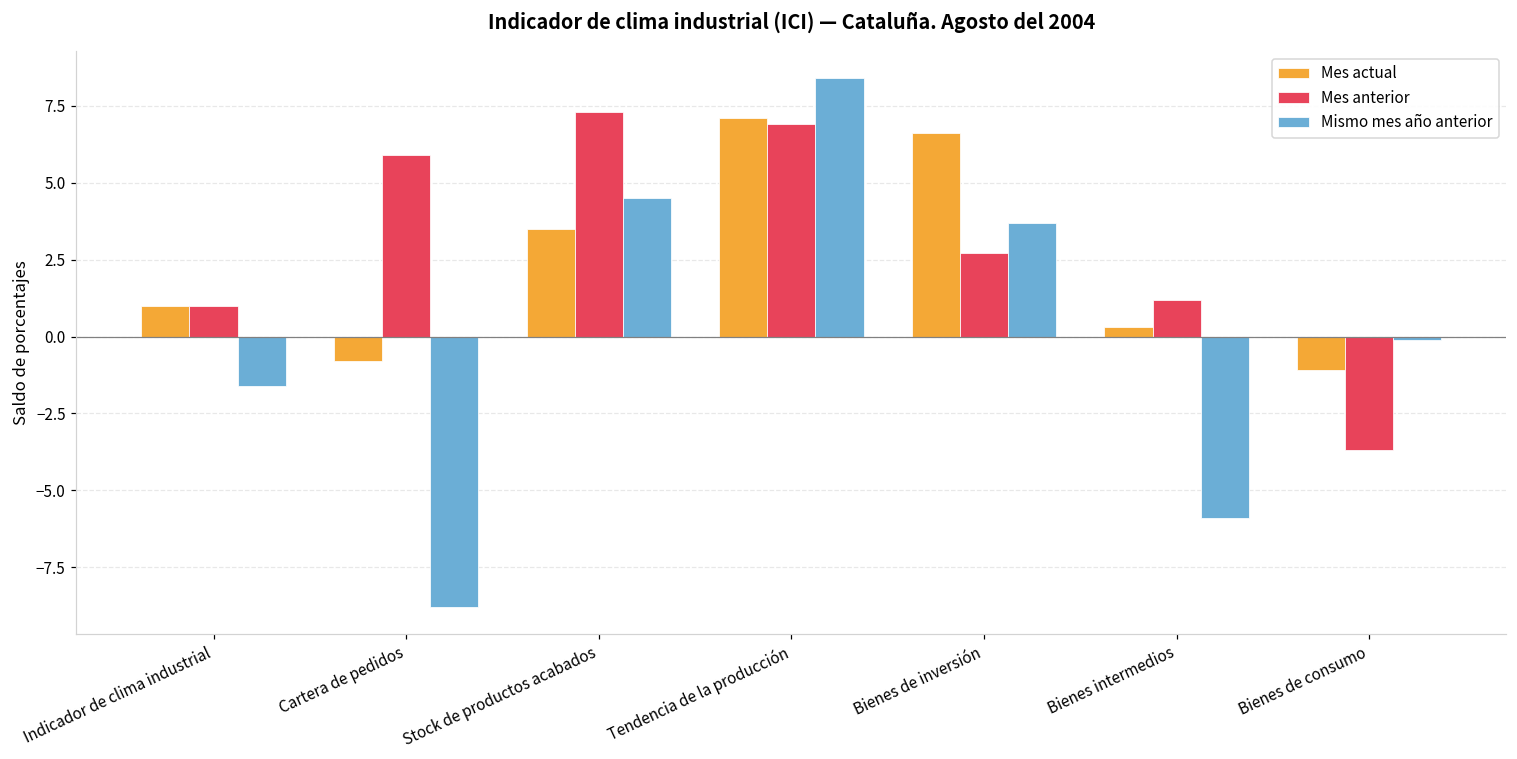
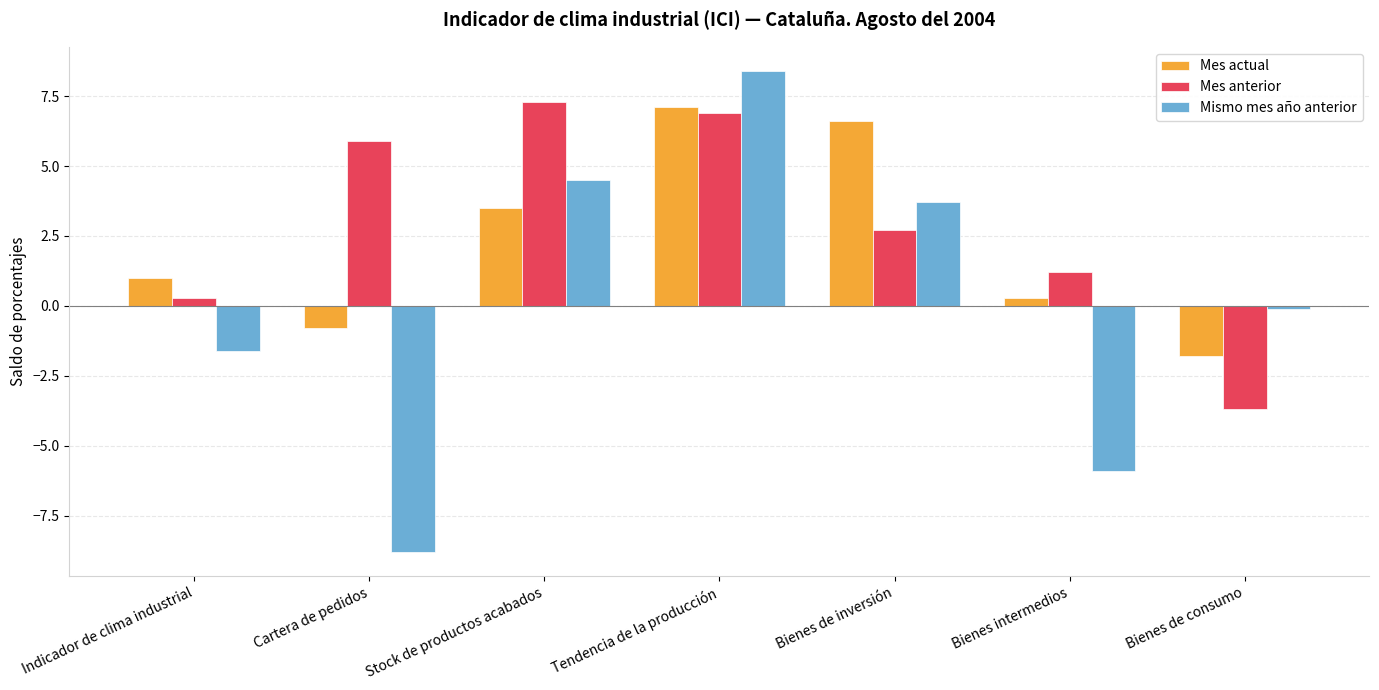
  {
    "Mes actual": {
      "Indicador de clima industrial": 1.0,
      "Cartera de pedidos": -0.8,
      "Stock de productos acabados": 3.5,
      "Tendencia de la producción": 7.1,
      "Bienes de inversión": 6.6,
      "Bienes intermedios": 0.3,
-     "Bienes de consumo": -1.1
+     "Bienes de consumo": -1.8
    },
    "Mes anterior": {
-     "Indicador de clima industrial": 1.0,
+     "Indicador de clima industrial": 0.3,
      "Cartera de pedidos": 5.9,
      "Stock de productos acabados": 7.3,
      "Tendencia de la producción": 6.9,
      "Bienes de inversión": 2.7,
      "Bienes intermedios": 1.2,
      "Bienes de consumo": -3.7
    },
    "Mismo mes año anterior": {
      "Indicador de clima industrial": -1.6,
      "Cartera de pedidos": -8.8,
      "Stock de productos acabados": 4.5,
      "Tendencia de la producción": 8.4,
      "Bienes de inversión": 3.7,
      "Bienes intermedios": -5.9,
      "Bienes de consumo": -0.1
    }
  }
